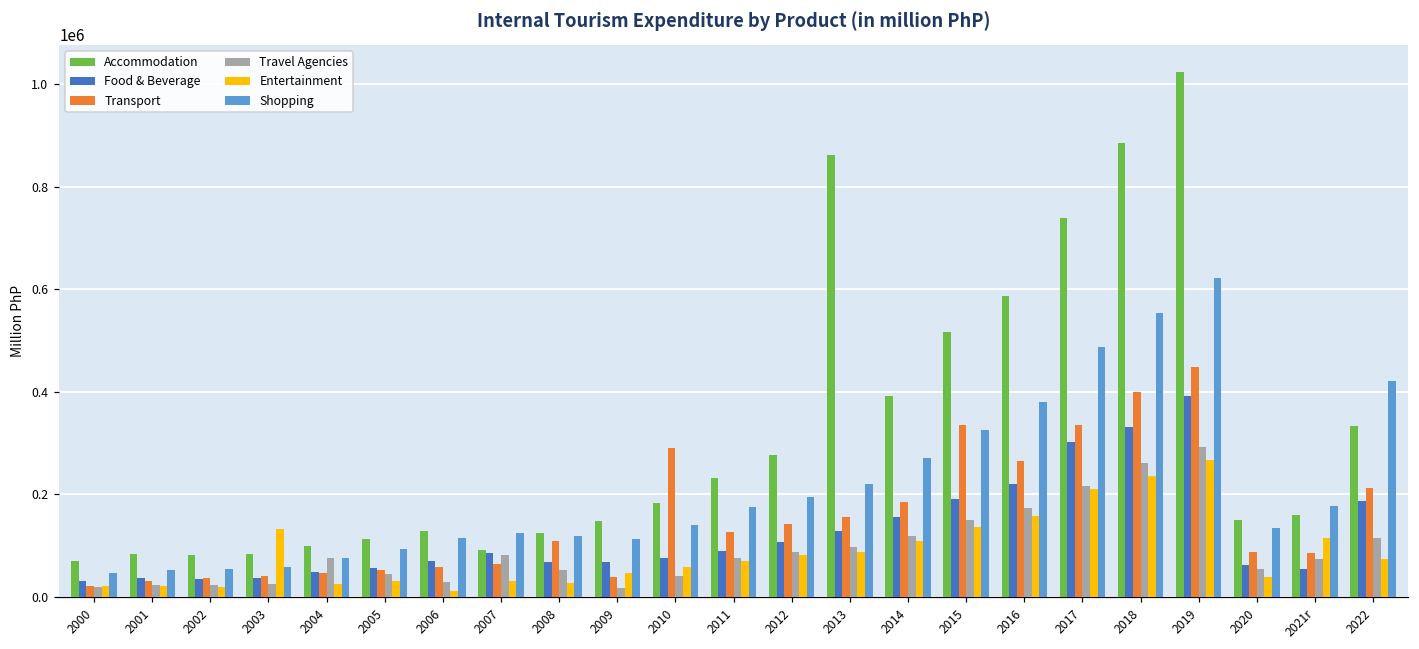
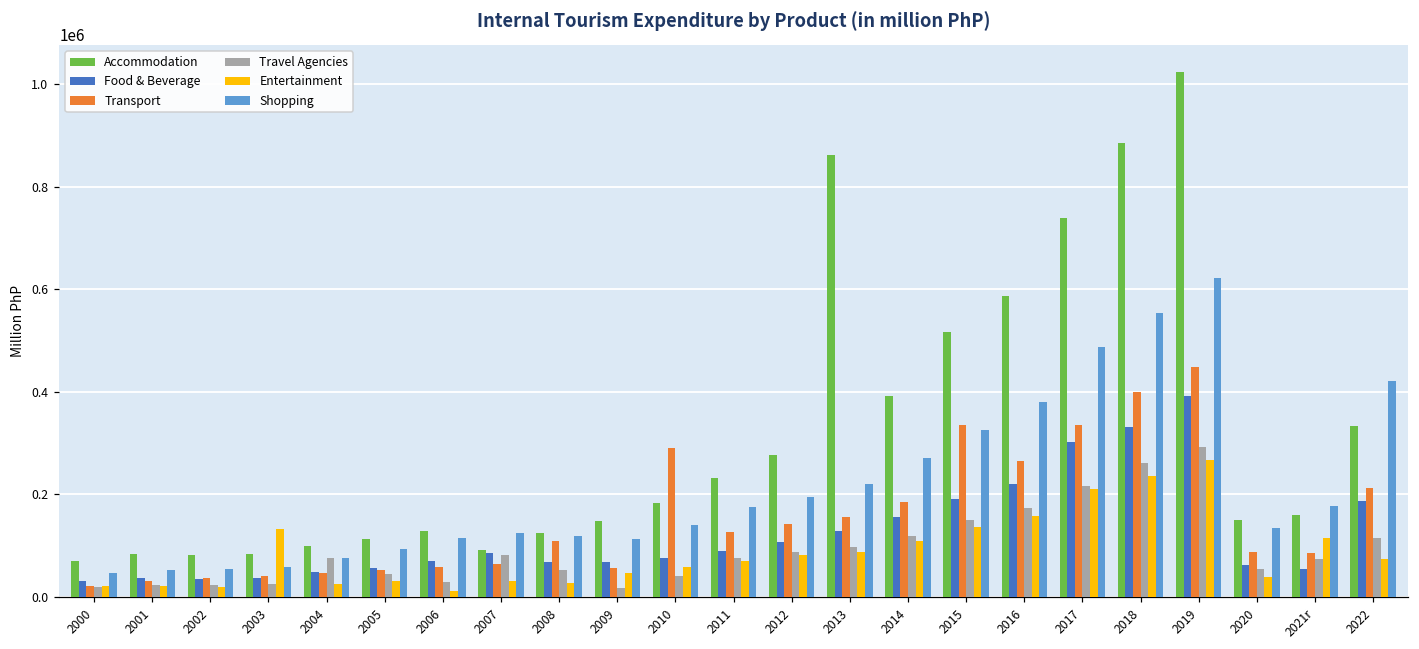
  {
    "Accommodation": {
      "2000": 70000,
      "2001": 80000,
      "2002": 80000,
      "2003": 80000,
      "2004": 100000,
      "2005": 110000,
      "2006": 130000,
      "2007": 90000,
      "2008": 120000,
      "2009": 150000,
      "2010": 180000,
      "2011": 230000,
      "2012": 280000,
      "2013": 860000,
      "2014": 390000,
      "2015": 520000,
      "2016": 590000,
      "2017": 740000,
      "2018": 890000,
      "2019": 1020000,
      "2020": 150000,
      "2021r": 160000,
      "2022": 330000
    },
    "Transport": {
      "2000": 20000,
      "2001": 30000,
      "2002": 40000,
      "2003": 40000,
      "2004": 50000,
      "2005": 50000,
      "2006": 60000,
      "2007": 70000,
      "2008": 110000,
-     "2009": 40000,
+     "2009": 60000,
      "2010": 290000,
      "2011": 130000,
      "2012": 140000,
      "2013": 160000,
      "2014": 190000,
      "2015": 330000,
      "2016": 260000,
      "2017": 340000,
      "2018": 400000,
      "2019": 450000,
      "2020": 90000,
      "2021r": 90000,
      "2022": 210000
    },
    "Travel Agencies": {
      "2000": 20000,
      "2001": 20000,
      "2002": 20000,
      "2003": 30000,
      "2004": 80000,
      "2005": 40000,
      "2006": 30000,
      "2007": 80000,
      "2008": 50000,
      "2009": 20000,
      "2010": 40000,
      "2011": 80000,
      "2012": 90000,
      "2013": 100000,
      "2014": 120000,
      "2015": 150000,
      "2016": 170000,
      "2017": 220000,
      "2018": 260000,
      "2019": 290000,
      "2020": 50000,
      "2021r": 70000,
      "2022": 120000
    },
    "Entertainment": {
      "2000": 20000,
      "2001": 20000,
      "2002": 20000,
      "2003": 130000,
      "2004": 30000,
      "2005": 30000,
      "2006": 10000,
      "2007": 30000,
      "2008": 30000,
      "2009": 50000,
      "2010": 60000,
      "2011": 70000,
      "2012": 80000,
      "2013": 90000,
      "2014": 110000,
      "2015": 140000,
      "2016": 160000,
      "2017": 210000,
      "2018": 240000,
      "2019": 270000,
      "2020": 40000,
      "2021r": 110000,
      "2022": 70000
    }
  }
